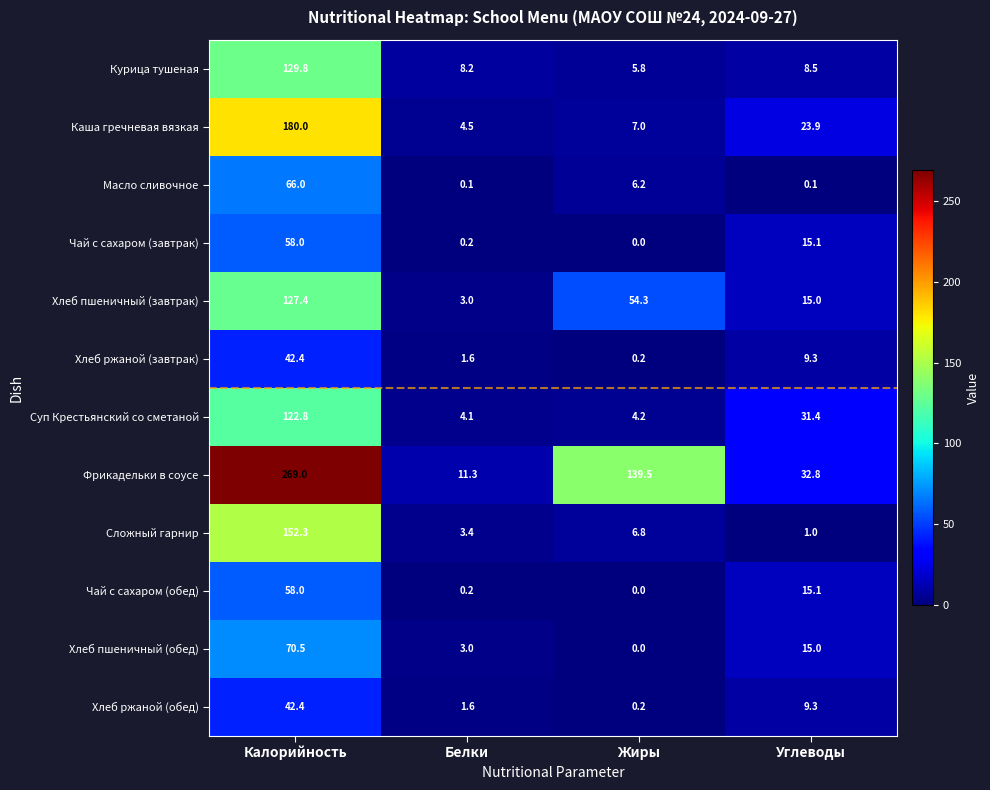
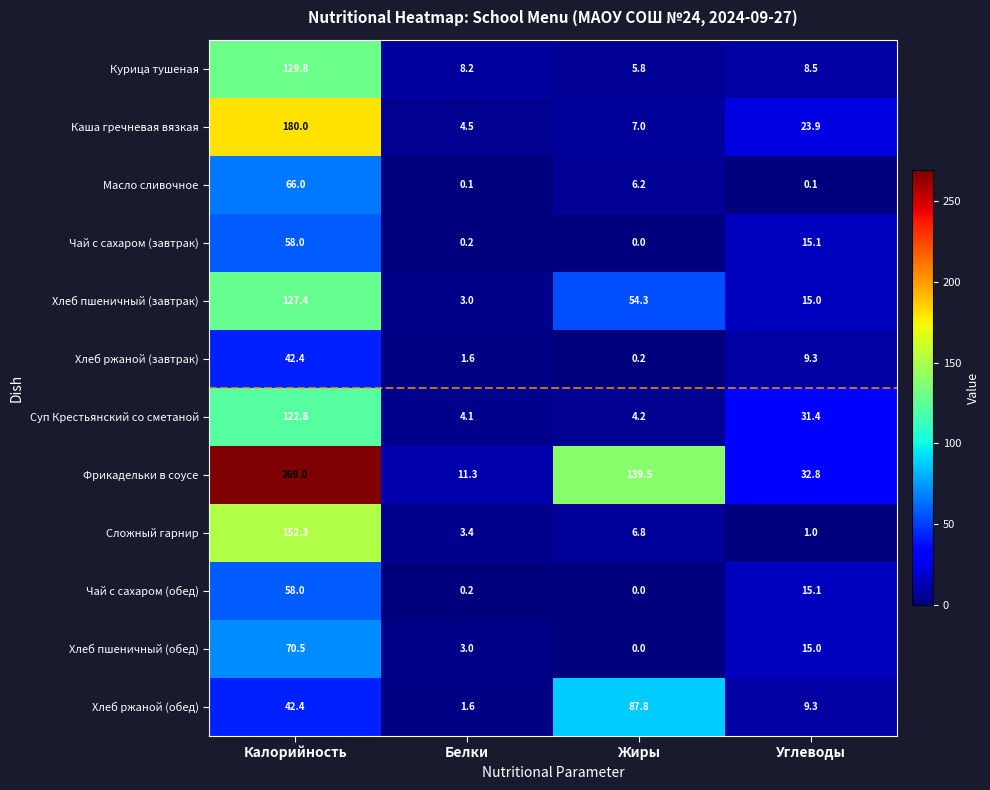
  {
    "Курица тушеная": {
      "Калорийность": 129.8,
      "Белки": 8.2,
      "Жиры": 5.8,
      "Углеводы": 8.5
    },
    "Каша гречневая вязкая": {
      "Калорийность": 180.0,
      "Белки": 4.5,
      "Жиры": 7.0,
      "Углеводы": 23.9
    },
    "Масло сливочное": {
      "Калорийность": 66.0,
      "Белки": 0.1,
      "Жиры": 6.2,
      "Углеводы": 0.1
    },
    "Чай с сахаром (завтрак)": {
      "Калорийность": 58.0,
      "Белки": 0.2,
      "Жиры": 0.0,
      "Углеводы": 15.1
    },
    "Хлеб пшеничный (завтрак)": {
      "Калорийность": 127.4,
      "Белки": 3.0,
      "Жиры": 54.3,
      "Углеводы": 15.0
    },
    "Хлеб ржаной (завтрак)": {
      "Калорийность": 42.4,
      "Белки": 1.6,
      "Жиры": 0.2,
      "Углеводы": 9.3
    },
    "Суп Крестьянский со сметаной": {
      "Калорийность": 122.8,
      "Белки": 4.1,
      "Жиры": 4.2,
      "Углеводы": 31.4
    },
    "Фрикадельки в соусе": {
      "Калорийность": 269.0,
      "Белки": 11.3,
      "Жиры": 139.5,
      "Углеводы": 32.8
    },
    "Сложный гарнир": {
      "Калорийность": 152.3,
      "Белки": 3.4,
      "Жиры": 6.8,
      "Углеводы": 1.0
    },
    "Чай с сахаром (обед)": {
      "Калорийность": 58.0,
      "Белки": 0.2,
      "Жиры": 0.0,
      "Углеводы": 15.1
    },
    "Хлеб пшеничный (обед)": {
      "Калорийность": 70.5,
      "Белки": 3.0,
      "Жиры": 0.0,
      "Углеводы": 15.0
    },
    "Хлеб ржаной (обед)": {
      "Калорийность": 42.4,
      "Белки": 1.6,
-     "Жиры": 0.2,
+     "Жиры": 87.8,
      "Углеводы": 9.3
    }
  }
